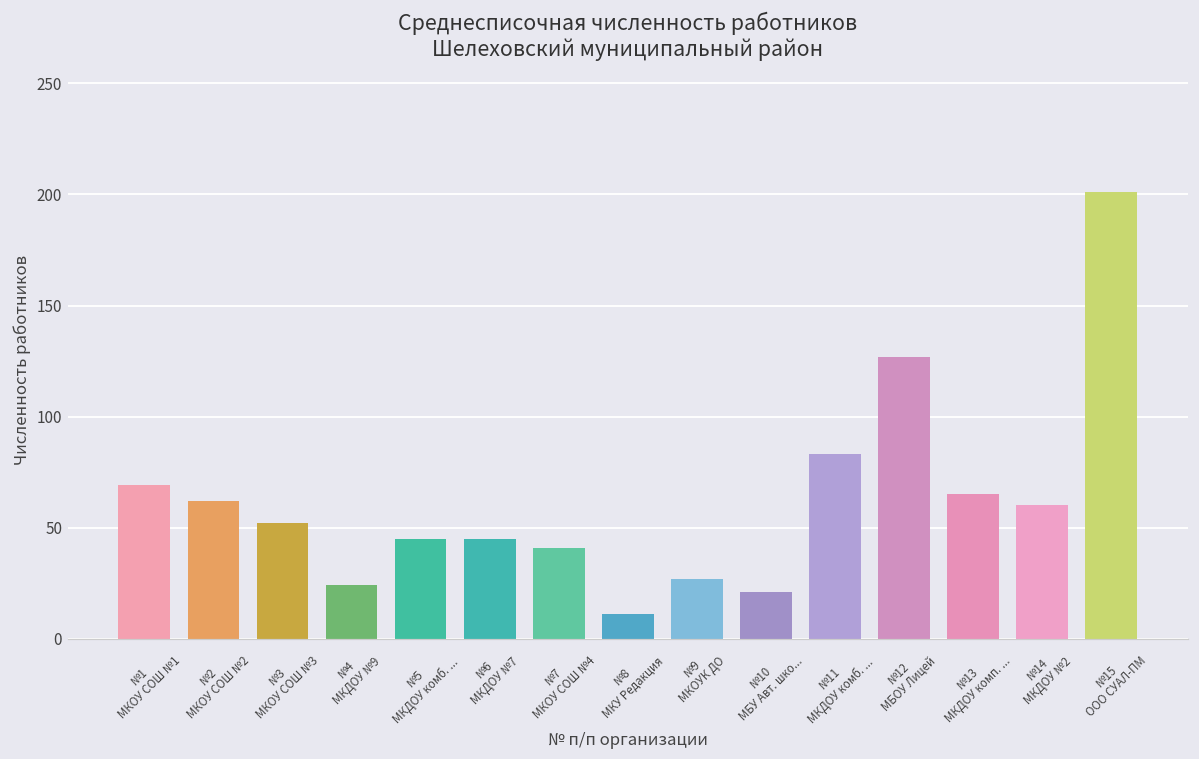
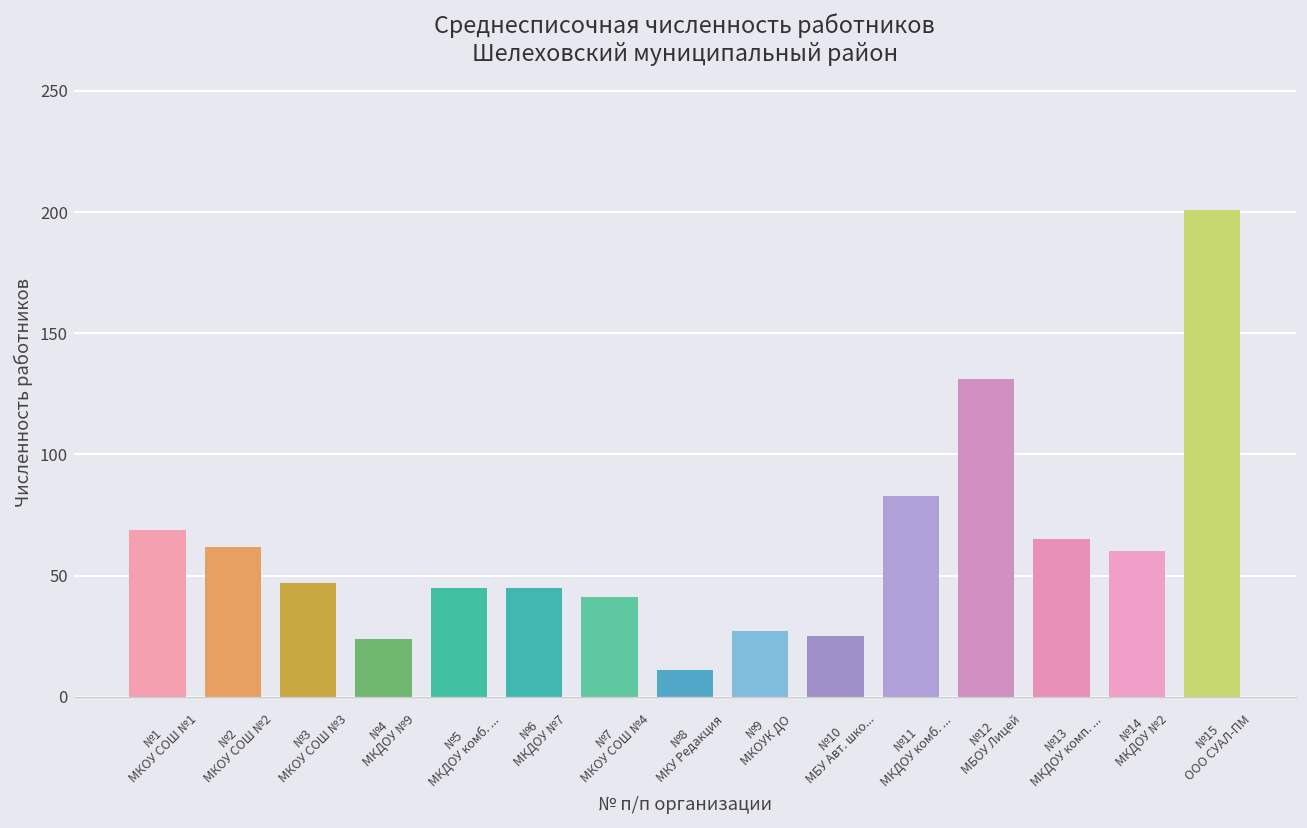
  {
    "№1 МКОУ СОШ №1": 69,
    "№2 МКОУ СОШ №2": 62,
-   "№3 МКОУ СОШ №3": 52,
+   "№3 МКОУ СОШ №3": 47,
    "№4 МКДОУ №9": 24,
    "№5 МКДОУ комб. ...": 45,
    "№6 МКДОУ №7": 45,
    "№7 МКОУ СОШ №4": 41,
    "№8 МКУ Редакция": 11,
    "№9 МКОУК ДО": 27,
-   "№10 МБУ Авт. шко...": 21,
+   "№10 МБУ Авт. шко...": 25,
    "№11 МКДОУ комб. ...": 83,
-   "№12 МБОУ Лицей": 127,
+   "№12 МБОУ Лицей": 131,
    "№13 МКДОУ комп. ...": 65,
    "№14 МКДОУ №2": 60,
    "№15 ООО СУАЛ-ПМ": 201
  }
